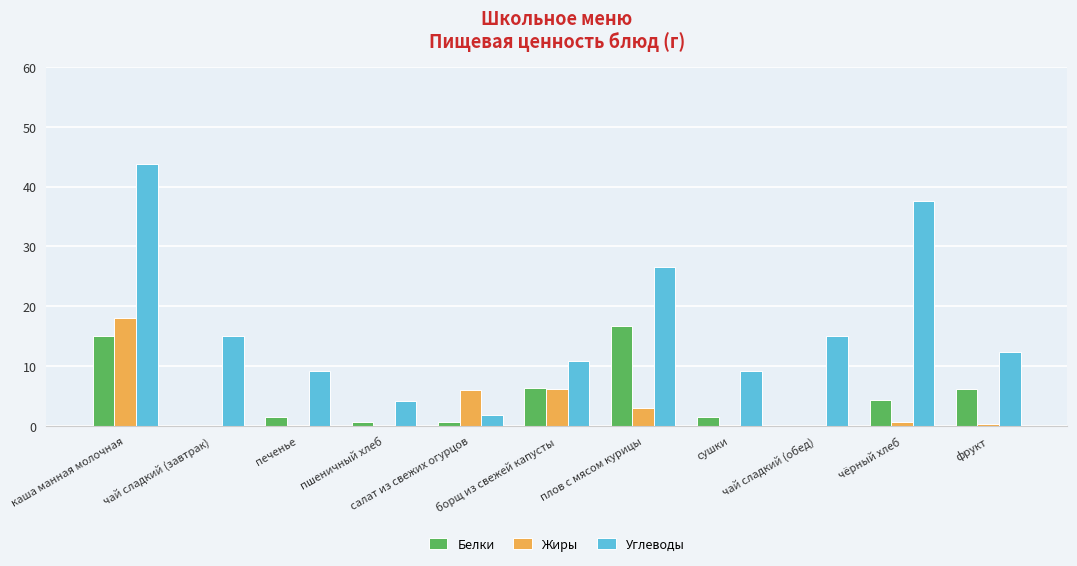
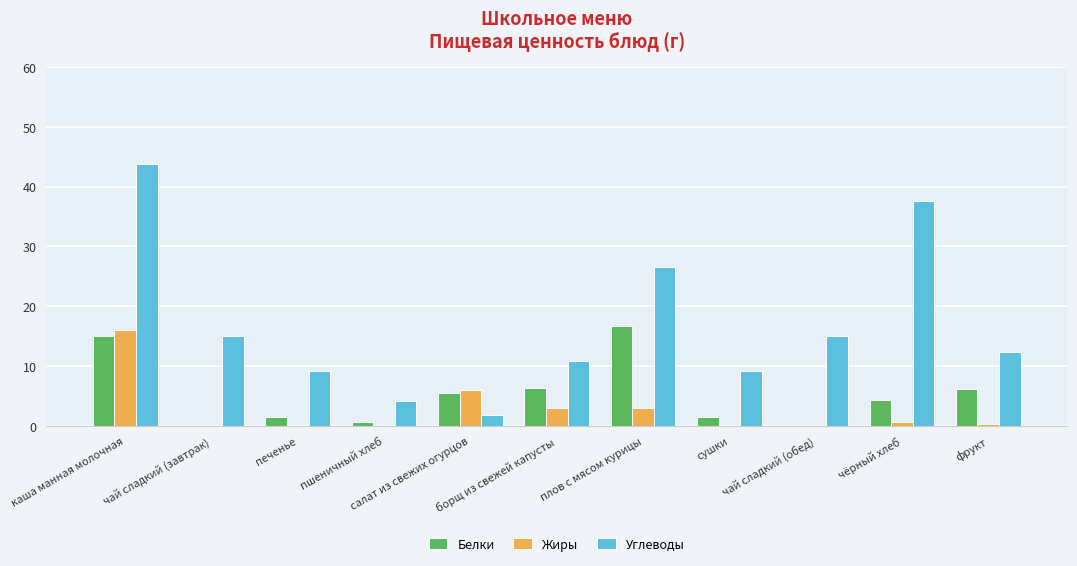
  {
    "Белки": {
      "каша манная молочная": 15,
      "печенье": 2,
      "пшеничный хлеб": 1,
-     "салат из свежих огурцов": 1,
+     "салат из свежих огурцов": 5,
      "борщ из свежей капусты": 6,
      "плов с мясом курицы": 17,
      "сушки": 2,
      "чёрный хлеб": 4,
      "фрукт": 6
    },
    "Жиры": {
-     "каша манная молочная": 18,
+     "каша манная молочная": 16,
      "салат из свежих огурцов": 6,
-     "борщ из свежей капусты": 6,
+     "борщ из свежей капусты": 3,
      "плов с мясом курицы": 3,
      "чёрный хлеб": 1
    },
    "Углеводы": {
      "каша манная молочная": 44,
      "чай сладкий (завтрак)": 15,
      "печенье": 9,
      "пшеничный хлеб": 4,
      "салат из свежих огурцов": 2,
      "борщ из свежей капусты": 11,
      "плов с мясом курицы": 27,
      "сушки": 9,
      "чай сладкий (обед)": 15,
      "чёрный хлеб": 38,
      "фрукт": 12
    }
  }
